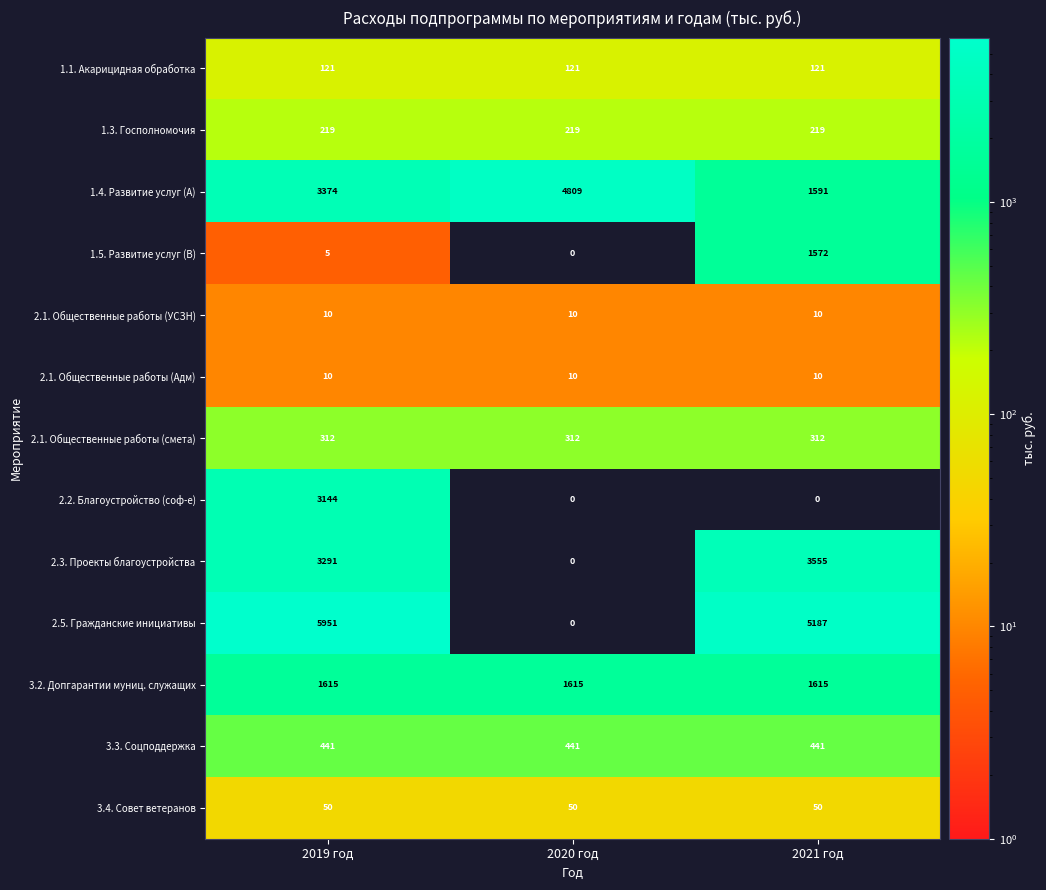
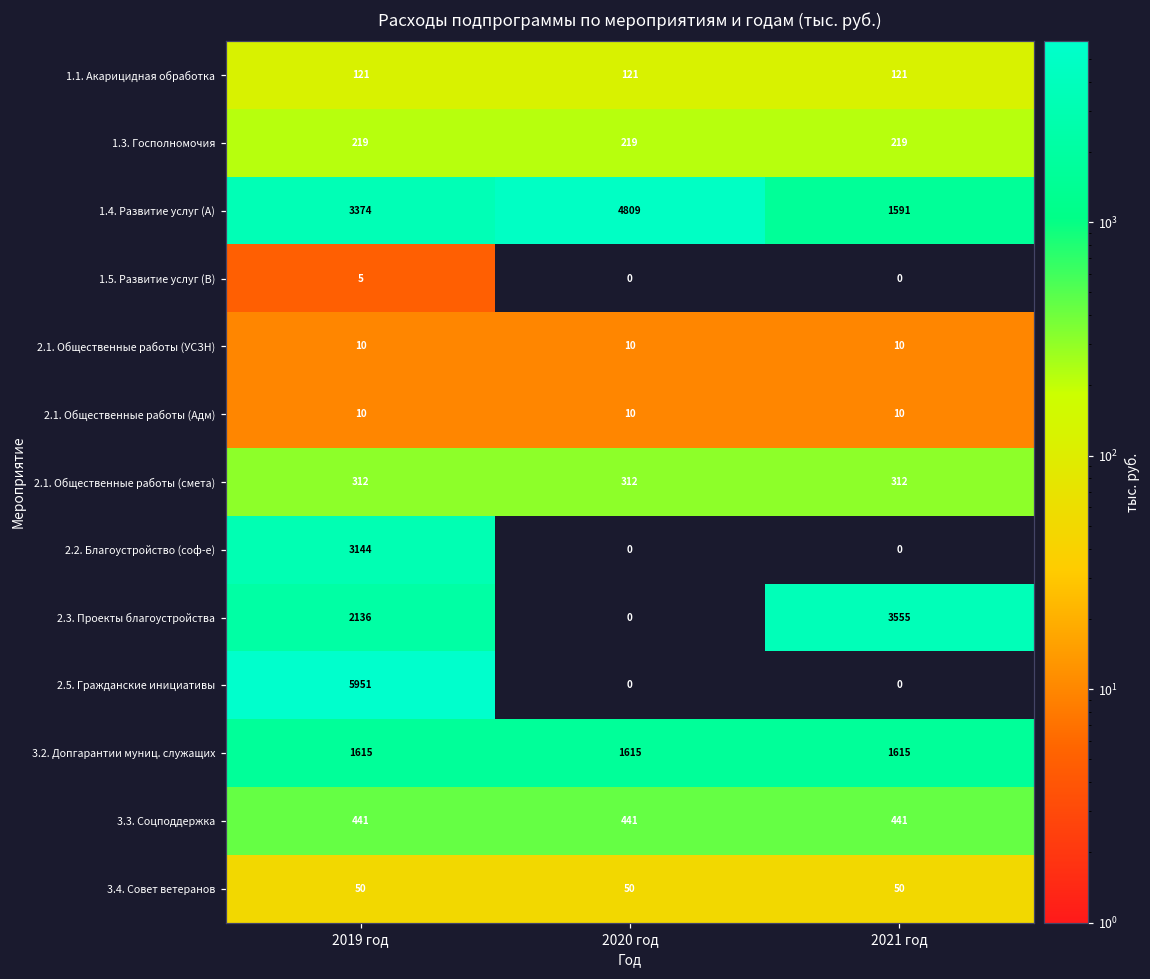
  {
    "1.1. Акарицидная обработка": {
      "2019 год": 121,
      "2020 год": 121,
      "2021 год": 121
    },
    "1.3. Госполномочия": {
      "2019 год": 219,
      "2020 год": 219,
      "2021 год": 219
    },
    "1.4. Развитие услуг (A)": {
      "2019 год": 3374,
      "2020 год": 4809,
      "2021 год": 1591
    },
    "1.5. Развитие услуг (B)": {
      "2019 год": 5,
      "2020 год": 0,
-     "2021 год": 1572
+     "2021 год": 0
    },
    "2.1. Общественные работы (УСЗН)": {
      "2019 год": 10,
      "2020 год": 10,
      "2021 год": 10
    },
    "2.1. Общественные работы (Адм)": {
      "2019 год": 10,
      "2020 год": 10,
      "2021 год": 10
    },
    "2.1. Общественные работы (смета)": {
      "2019 год": 312,
      "2020 год": 312,
      "2021 год": 312
    },
    "2.2. Благоустройство (соф-е)": {
      "2019 год": 3144,
      "2020 год": 0,
      "2021 год": 0
    },
    "2.3. Проекты благоустройства": {
-     "2019 год": 3291,
+     "2019 год": 2136,
      "2020 год": 0,
      "2021 год": 3555
    },
    "2.5. Гражданские инициативы": {
      "2019 год": 5951,
      "2020 год": 0,
-     "2021 год": 5187
+     "2021 год": 0
    },
    "3.2. Допгарантии муниц. служащих": {
      "2019 год": 1615,
      "2020 год": 1615,
      "2021 год": 1615
    },
    "3.3. Соцподдержка": {
      "2019 год": 441,
      "2020 год": 441,
      "2021 год": 441
    },
    "3.4. Совет ветеранов": {
      "2019 год": 50,
      "2020 год": 50,
      "2021 год": 50
    }
  }
